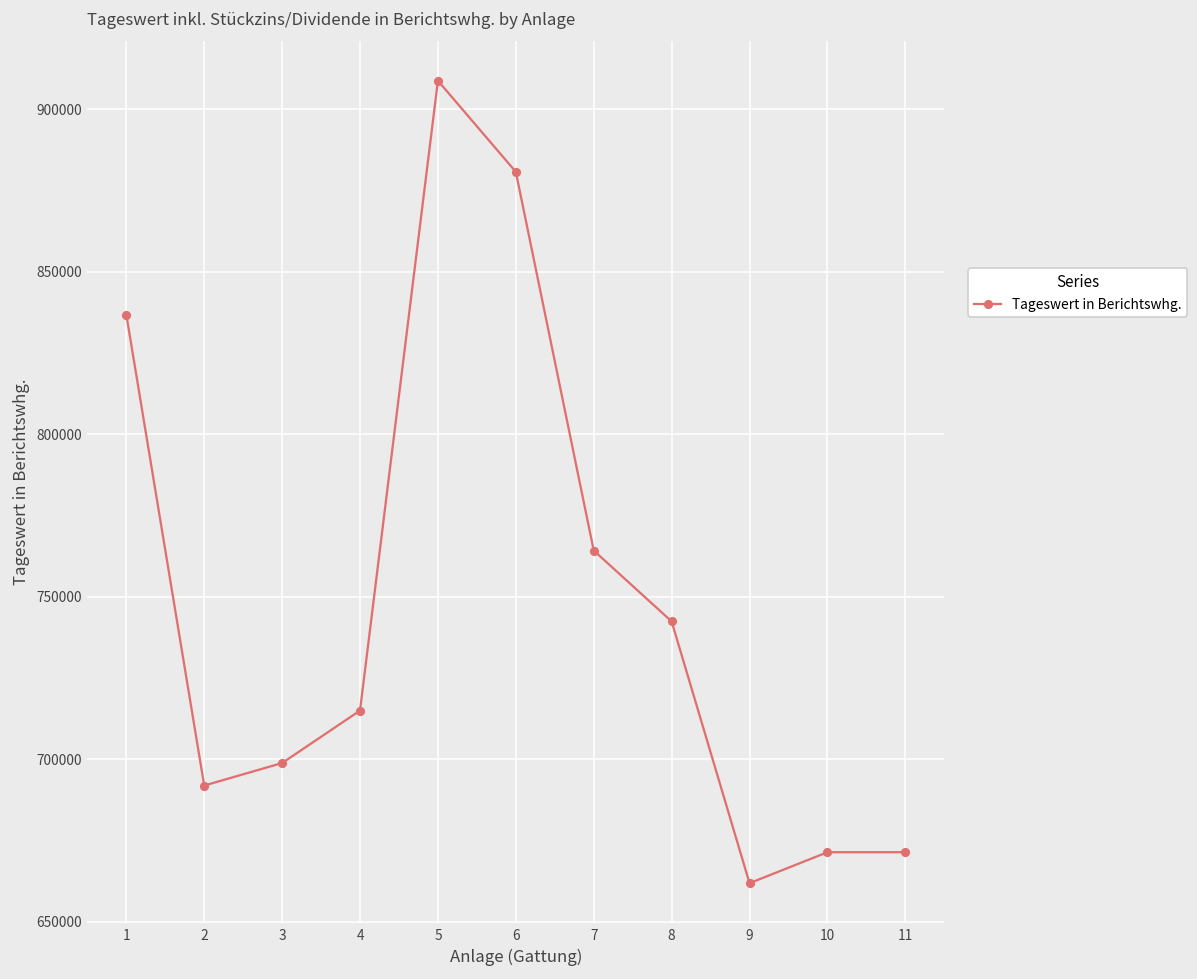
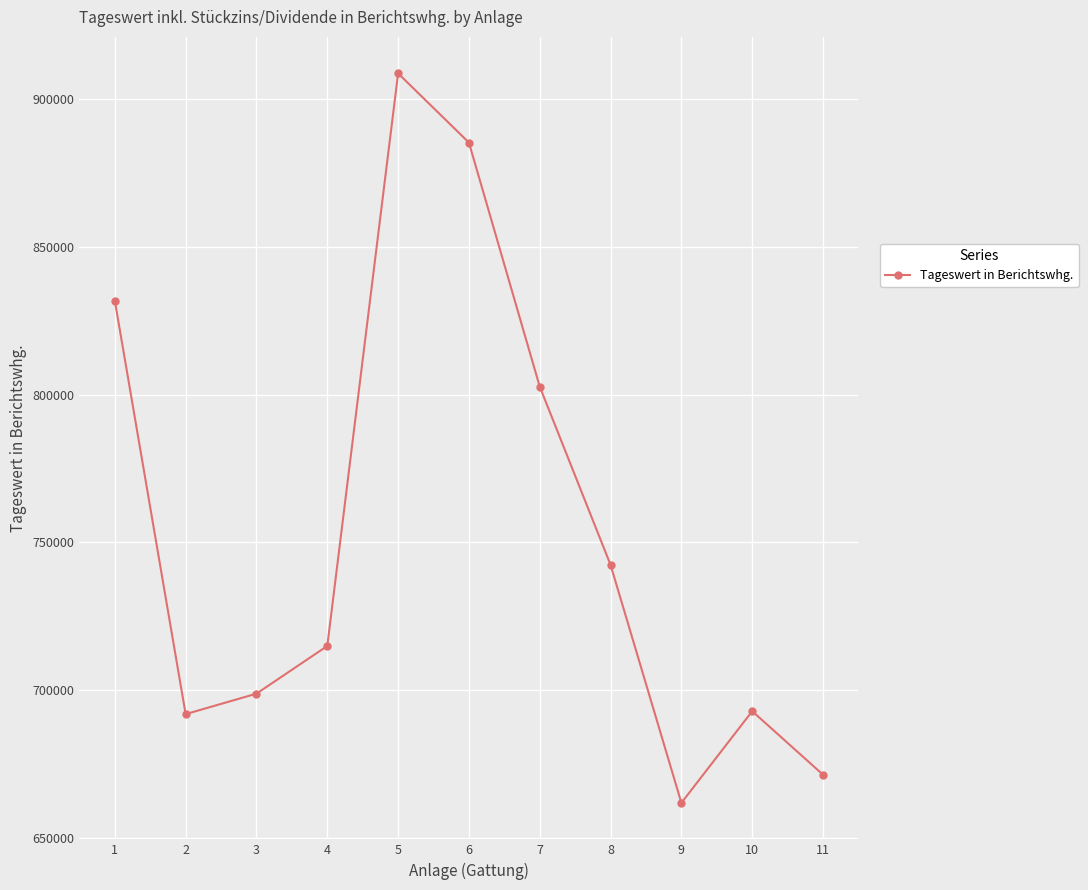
  {
-   "1": 837000,
+   "1": 832000,
    "2": 692000,
    "3": 699000,
    "4": 715000,
    "5": 909000,
-   "6": 881000,
-   "7": 764000,
+   "6": 885000,
+   "7": 803000,
    "8": 742000,
    "9": 662000,
-   "10": 671000,
+   "10": 693000,
    "11": 671000
  }
